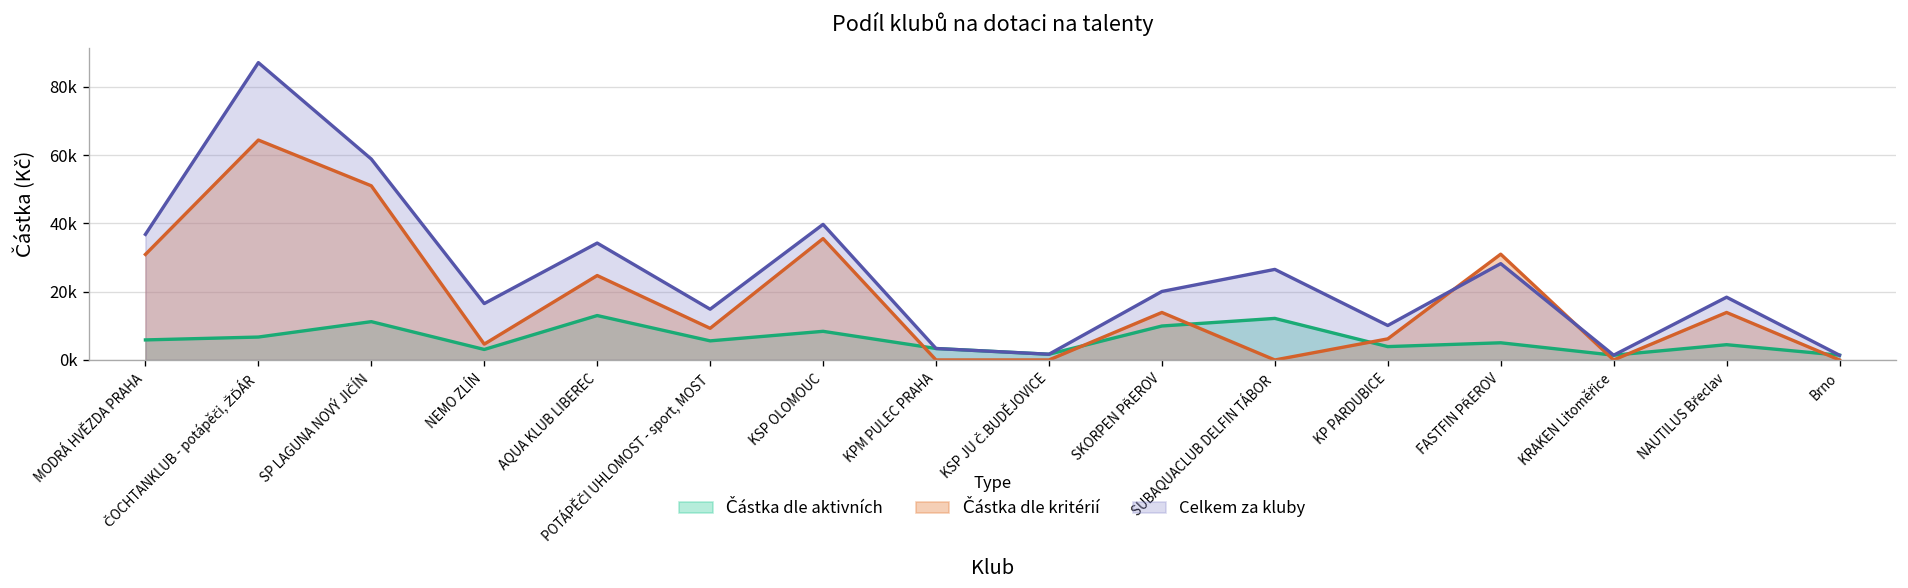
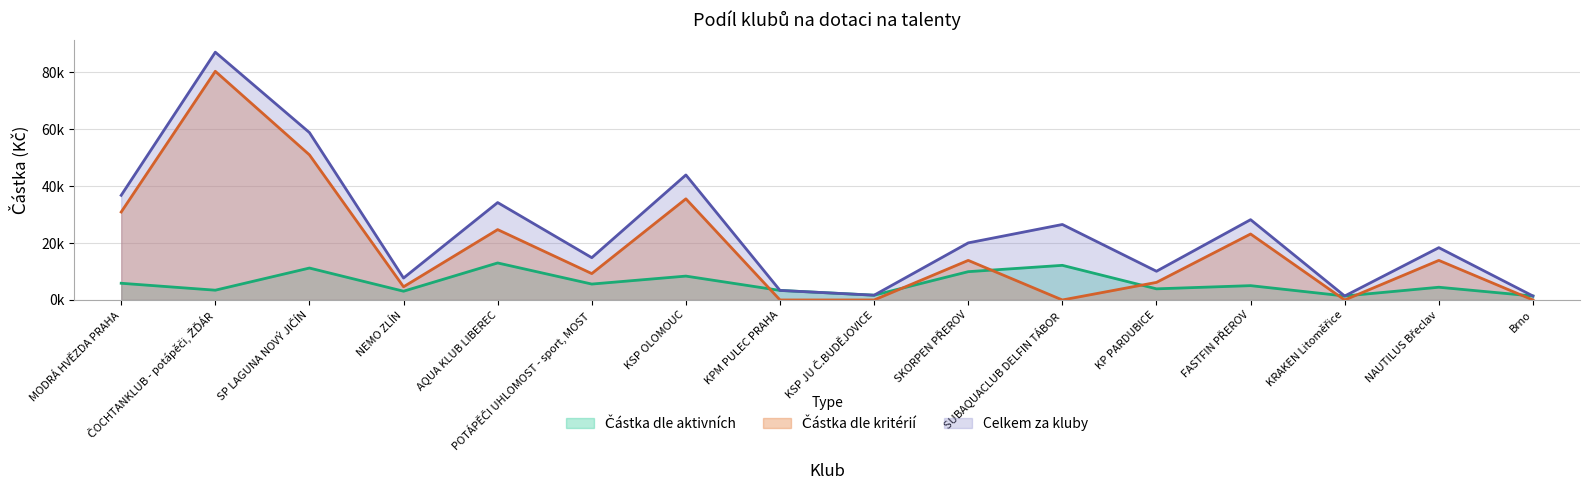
  {
    "Částka dle aktivních": {
      "MODRÁ HVĚZDA PRAHA": 6000,
-     "ČOCHTANKLUB - potápěči, ŽĎÁR": 7000,
+     "ČOCHTANKLUB - potápěči, ŽĎÁR": 3000,
      "SP LAGUNA NOVÝ JIČÍN": 11000,
      "NEMO ZLÍN": 3000,
      "AQUA KLUB LIBEREC": 13000,
      "POTÁPĚČI UHLOMOST - sport, MOST": 6000,
      "KSP OLOMOUC": 8000,
      "SKORPEN PŘEROV": 10000,
      "SUBAQUACLUB DELFIN TÁBOR": 12000,
      "KP PARDUBICE": 4000,
      "FASTFIN PŘEROV": 5000,
      "NAUTILUS Břeclav": 4000
    },
    "Částka dle kritérií": {
      "MODRÁ HVĚZDA PRAHA": 31000,
-     "ČOCHTANKLUB - potápěči, ŽĎÁR": 64000,
+     "ČOCHTANKLUB - potápěči, ŽĎÁR": 80000,
      "SP LAGUNA NOVÝ JIČÍN": 51000,
      "NEMO ZLÍN": 5000,
      "AQUA KLUB LIBEREC": 25000,
      "POTÁPĚČI UHLOMOST - sport, MOST": 9000,
      "KSP OLOMOUC": 36000,
      "KPM PULEC PRAHA": 0,
      "KSP JU Č.BUDĚJOVICE": 0,
      "SKORPEN PŘEROV": 14000,
      "SUBAQUACLUB DELFIN TÁBOR": 0,
      "KP PARDUBICE": 6000,
-     "FASTFIN PŘEROV": 31000,
+     "FASTFIN PŘEROV": 23000,
      "KRAKEN Litoměřice": 0,
      "NAUTILUS Břeclav": 14000,
      "Brno": 0
    },
    "Celkem za kluby": {
      "MODRÁ HVĚZDA PRAHA": 37000,
      "ČOCHTANKLUB - potápěči, ŽĎÁR": 87000,
      "SP LAGUNA NOVÝ JIČÍN": 59000,
-     "NEMO ZLÍN": 17000,
+     "NEMO ZLÍN": 8000,
      "AQUA KLUB LIBEREC": 34000,
      "POTÁPĚČI UHLOMOST - sport, MOST": 15000,
-     "KSP OLOMOUC": 40000,
+     "KSP OLOMOUC": 44000,
      "SKORPEN PŘEROV": 20000,
      "SUBAQUACLUB DELFIN TÁBOR": 27000,
      "KP PARDUBICE": 10000,
      "FASTFIN PŘEROV": 28000,
      "NAUTILUS Břeclav": 18000
    }
  }
